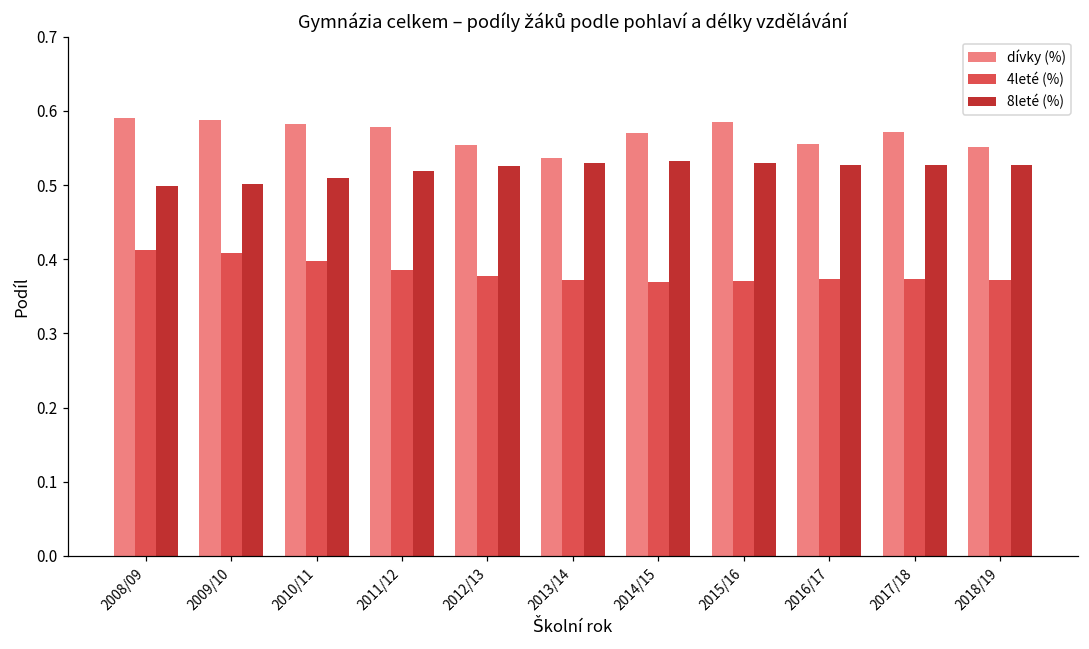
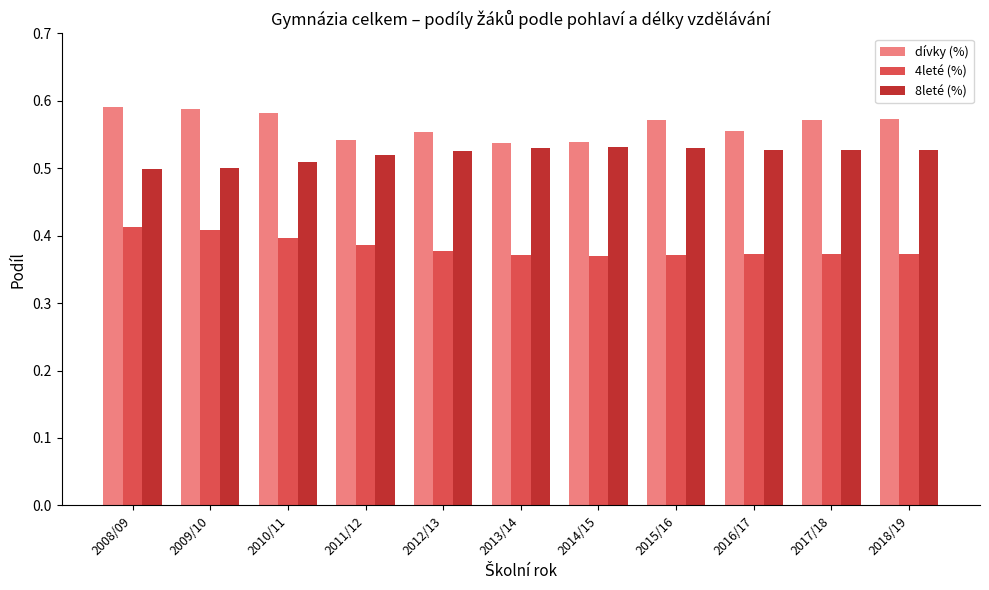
  {
    "dívky (%)": {
      "2008/09": 0.59,
      "2009/10": 0.59,
      "2010/11": 0.58,
-     "2011/12": 0.58,
+     "2011/12": 0.54,
      "2012/13": 0.55,
      "2013/14": 0.54,
-     "2014/15": 0.57,
-     "2015/16": 0.58,
+     "2014/15": 0.54,
+     "2015/16": 0.57,
      "2016/17": 0.56,
      "2017/18": 0.57,
-     "2018/19": 0.55
+     "2018/19": 0.57
    }
  }
